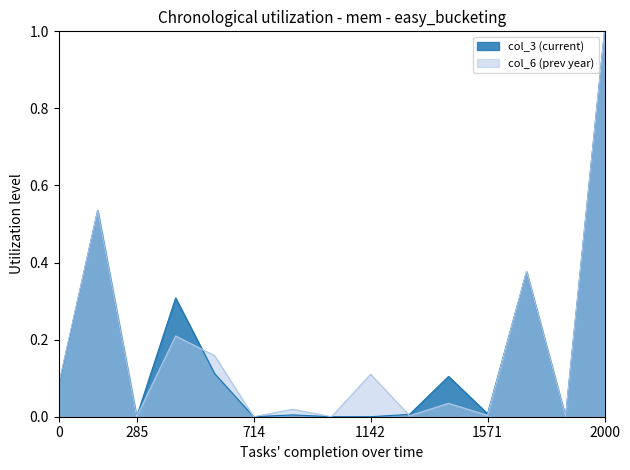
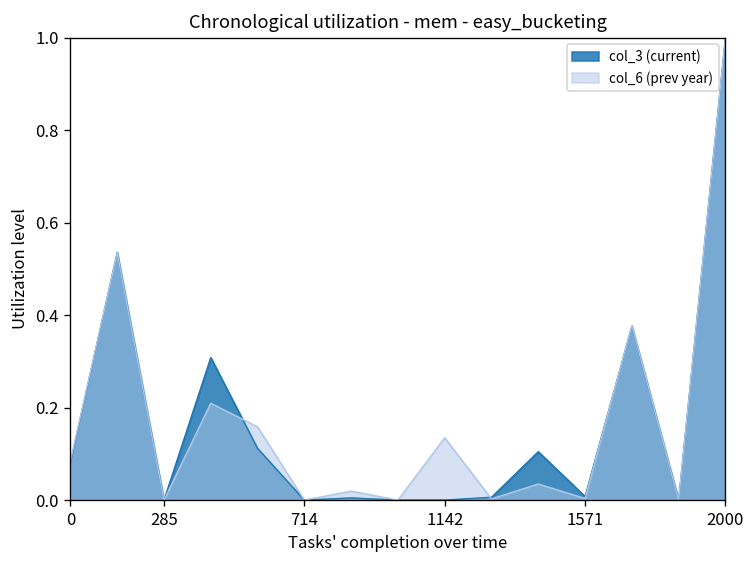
  {
    "col_3 (current)": {
      "1142": 0.00
    },
    "col_6 (prev year)": {
-     "1142": 0.11
+     "1142": 0.13
    }
  }
